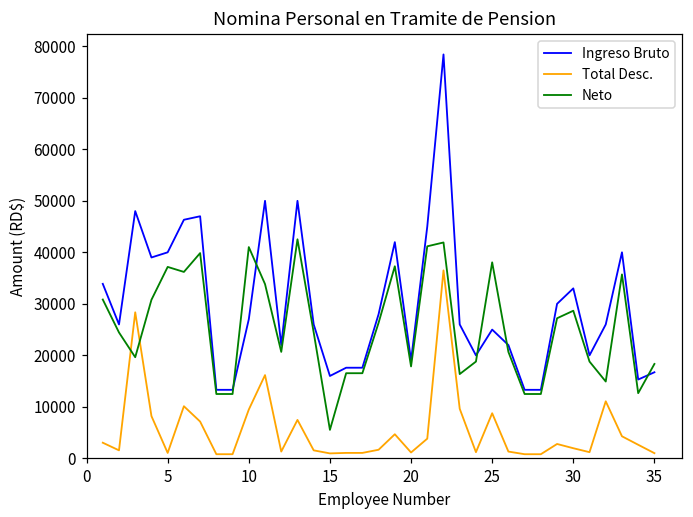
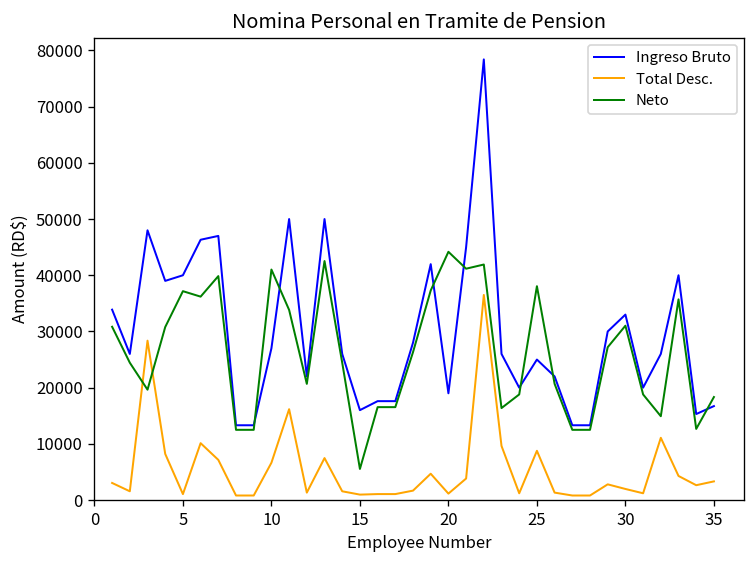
  {
    "Ingreso Bruto": {
      "5": 40000,
      "10": 27000,
      "15": 16000,
      "20": 19000,
      "25": 25000,
      "30": 33000,
      "35": 17000
    },
    "Total Desc.": {
      "5": 1000,
-     "10": 9000,
+     "10": 7000,
      "15": 1000,
      "20": 1000,
      "25": 9000,
      "30": 2000,
-     "35": 1000
+     "35": 3000
    },
    "Neto": {
      "5": 37000,
      "10": 41000,
      "15": 6000,
-     "20": 18000,
+     "20": 44000,
      "25": 38000,
-     "30": 29000,
+     "30": 31000,
      "35": 18000
    }
  }
